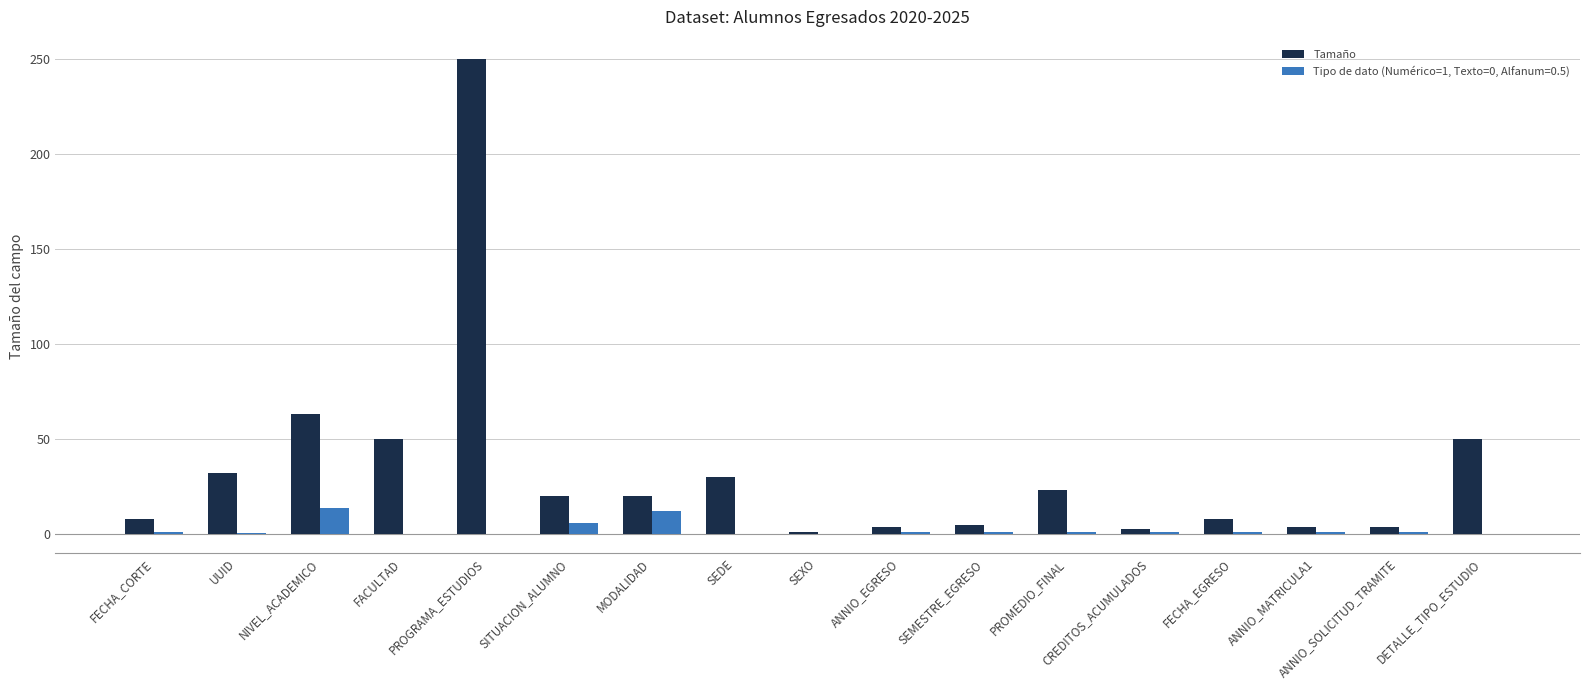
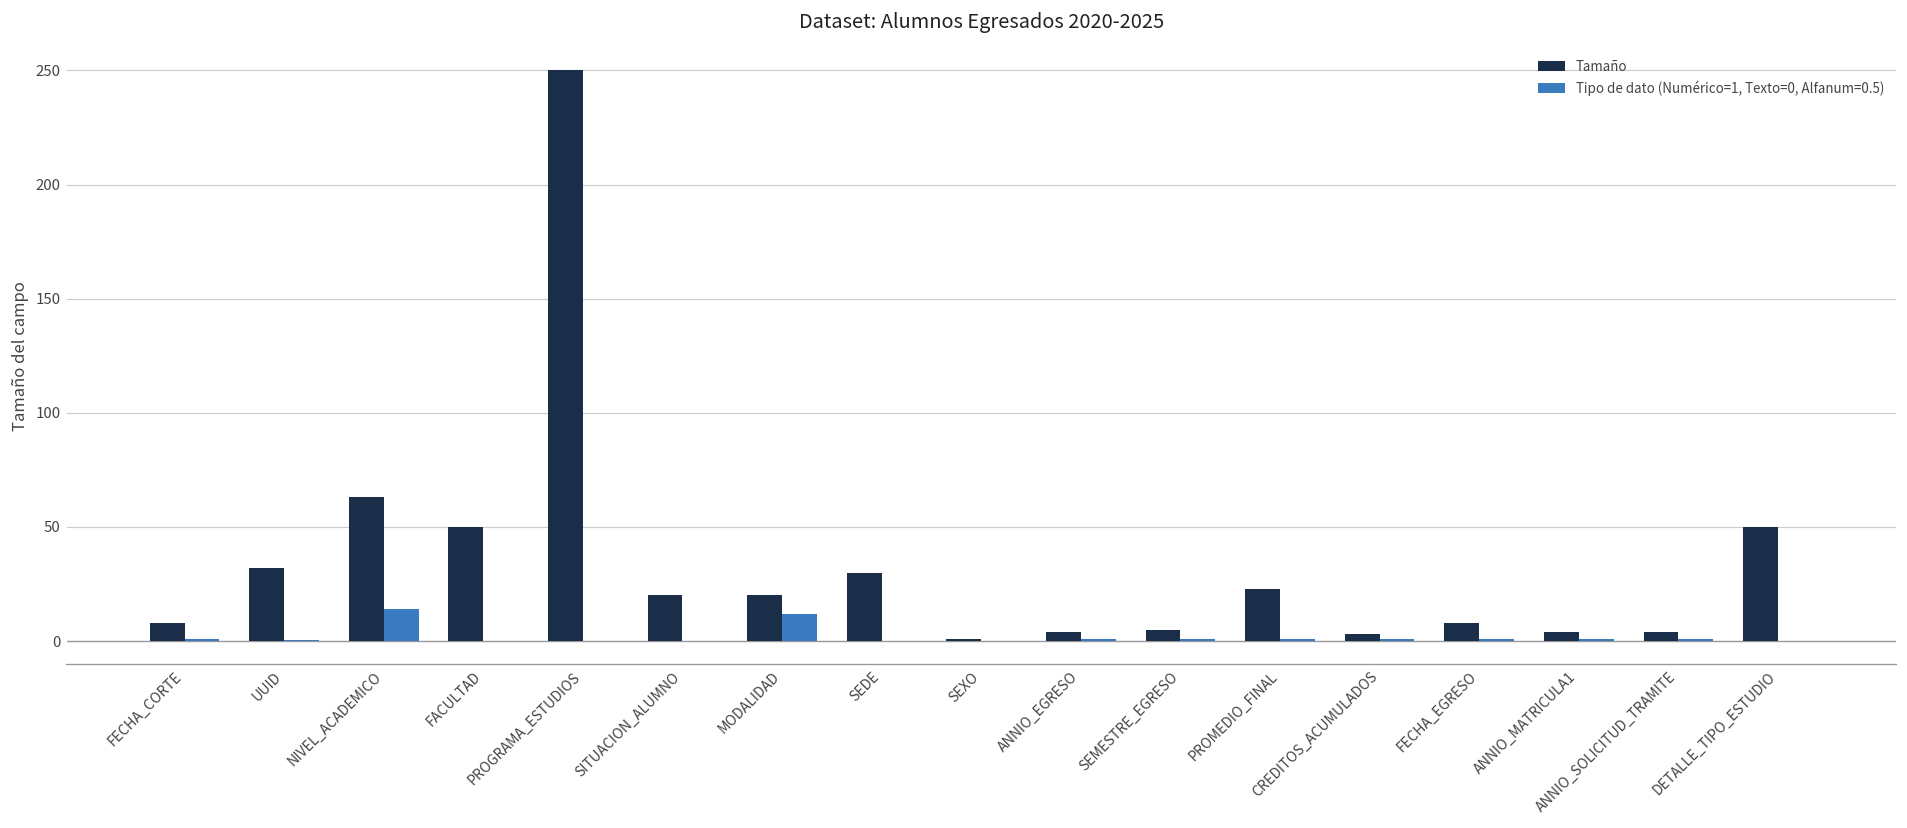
  {
    "Tamaño": {
      "FECHA_CORTE": 8,
      "UUID": 32,
      "NIVEL_ACADEMICO": 63,
      "FACULTAD": 50,
      "PROGRAMA_ESTUDIOS": 250,
      "SITUACION_ALUMNO": 20,
      "MODALIDAD": 20,
      "SEDE": 30,
      "ANNIO_EGRESO": 4,
      "SEMESTRE_EGRESO": 5,
      "PROMEDIO_FINAL": 23,
      "CREDITOS_ACUMULADOS": 3,
      "FECHA_EGRESO": 8,
      "ANNIO_MATRICULA1": 4,
      "ANNIO_SOLICITUD_TRAMITE": 4,
      "DETALLE_TIPO_ESTUDIO": 50
    },
    "Tipo de dato (Numérico=1, Texto=0, Alfanum=0.5)": {
      "NIVEL_ACADEMICO": 14,
      "FACULTAD": 0,
      "PROGRAMA_ESTUDIOS": 0,
-     "SITUACION_ALUMNO": 6,
+     "SITUACION_ALUMNO": 0,
      "MODALIDAD": 12,
      "SEDE": 0,
      "SEXO": 0,
      "DETALLE_TIPO_ESTUDIO": 0
    }
  }
